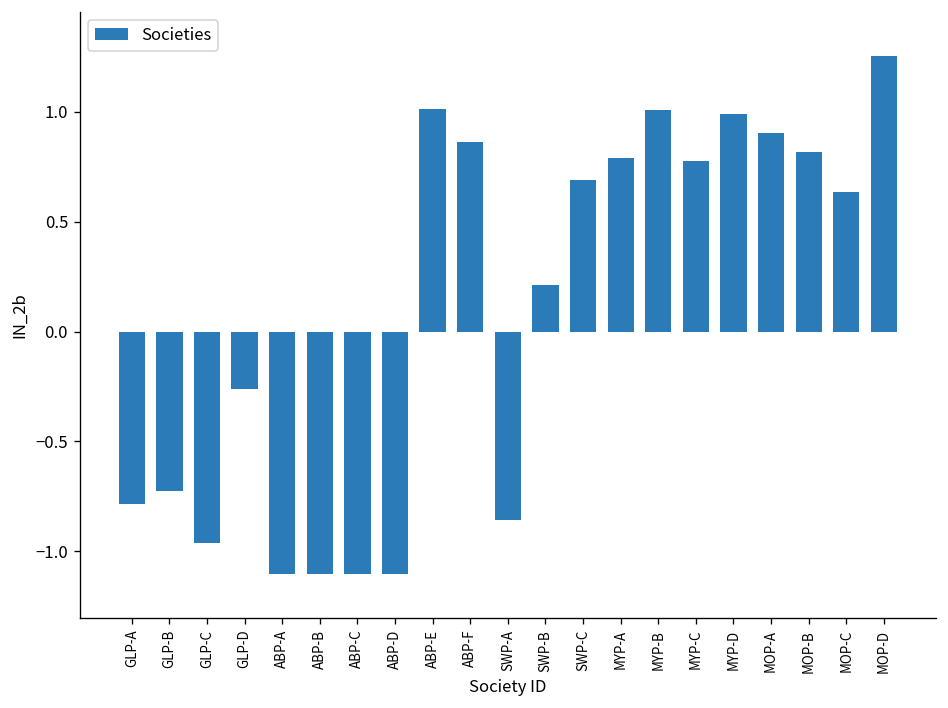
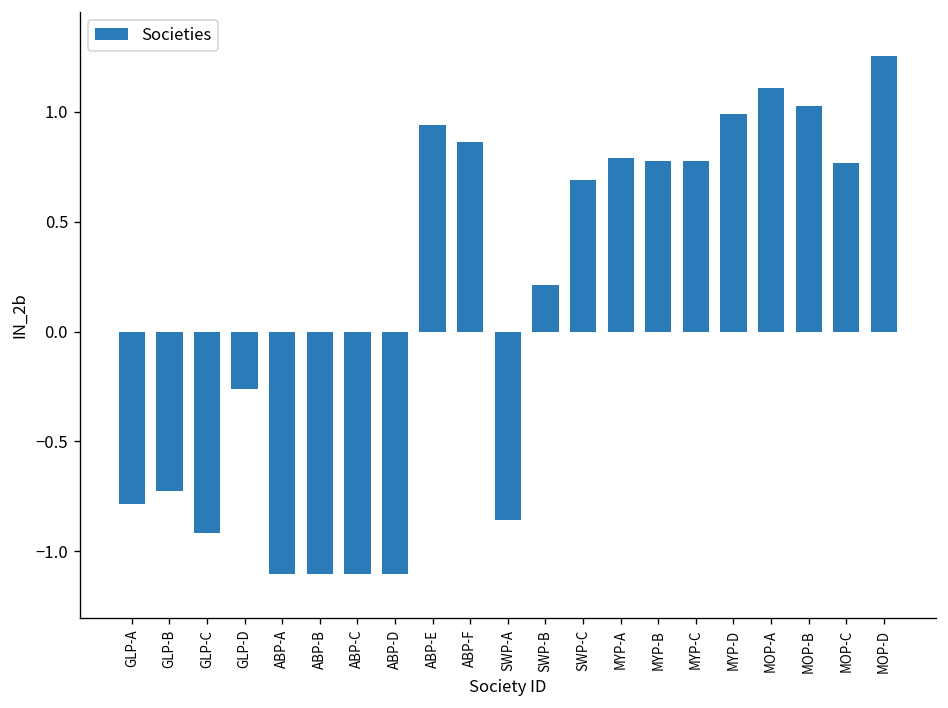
  {
    "GLP-A": -0.78,
    "GLP-B": -0.72,
-   "GLP-C": -0.96,
+   "GLP-C": -0.92,
    "GLP-D": -0.26,
    "ABP-A": -1.10,
    "ABP-B": -1.10,
    "ABP-C": -1.10,
    "ABP-D": -1.10,
-   "ABP-E": 1.01,
+   "ABP-E": 0.94,
    "ABP-F": 0.86,
    "SWP-A": -0.86,
    "SWP-B": 0.21,
    "SWP-C": 0.69,
    "MYP-A": 0.79,
-   "MYP-B": 1.01,
+   "MYP-B": 0.77,
    "MYP-C": 0.77,
    "MYP-D": 0.99,
-   "MOP-A": 0.91,
-   "MOP-B": 0.82,
-   "MOP-C": 0.64,
+   "MOP-A": 1.11,
+   "MOP-B": 1.03,
+   "MOP-C": 0.77,
    "MOP-D": 1.25
  }
